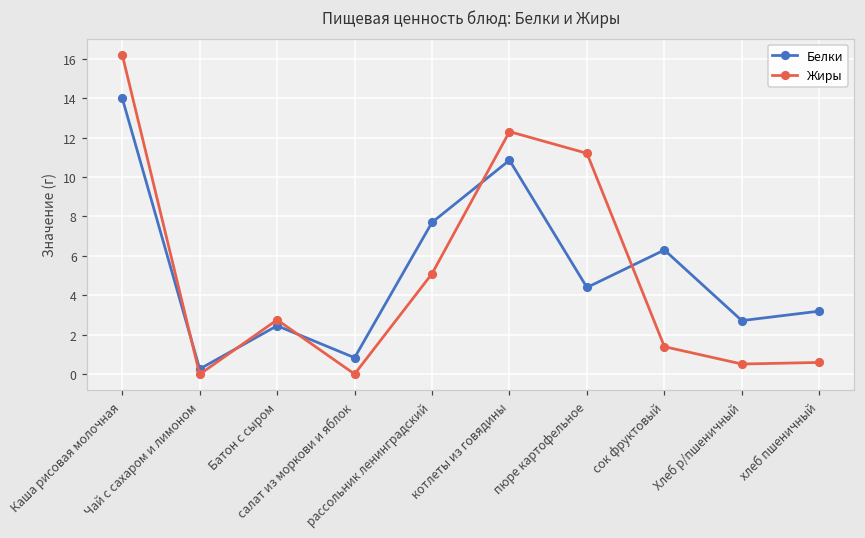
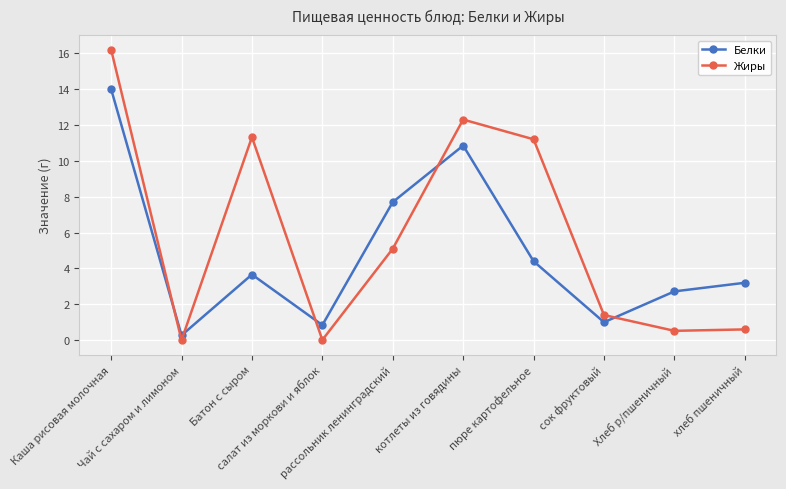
  {
    "Белки": {
      "Каша рисовая молочная": 14.0,
      "Чай с сахаром и лимоном": 0.3,
-     "Батон с сыром": 2.5,
+     "Батон с сыром": 3.7,
      "салат из моркови и яблок": 0.8,
      "рассольник ленинградский": 7.7,
      "котлеты из говядины": 10.9,
      "пюре картофельное": 4.4,
-     "сок фруктовый": 6.3,
+     "сок фруктовый": 1.0,
      "Хлеб р/пшеничный": 2.7,
      "хлеб пшеничный": 3.2
    },
    "Жиры": {
      "Каша рисовая молочная": 16.2,
      "Чай с сахаром и лимоном": 0.0,
-     "Батон с сыром": 2.8,
+     "Батон с сыром": 11.3,
      "салат из моркови и яблок": 0.0,
      "рассольник ленинградский": 5.1,
      "котлеты из говядины": 12.3,
      "пюре картофельное": 11.2,
      "сок фруктовый": 1.4,
      "Хлеб р/пшеничный": 0.5,
      "хлеб пшеничный": 0.6
    }
  }
